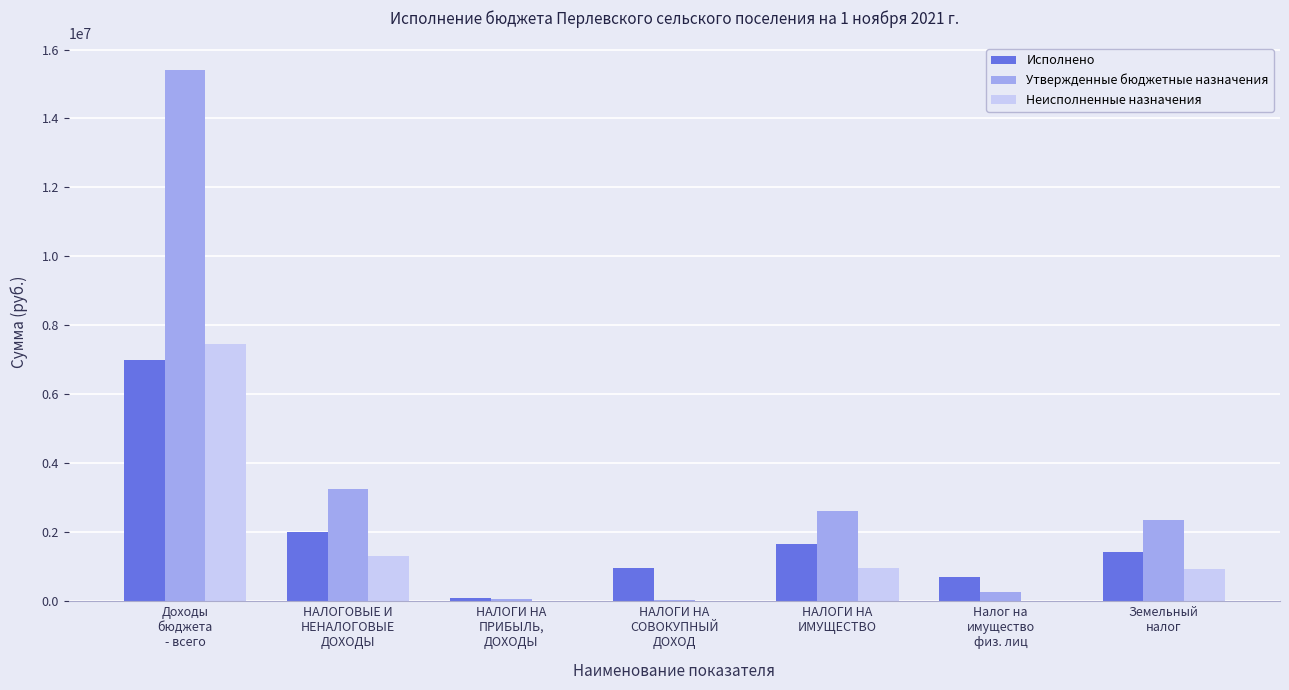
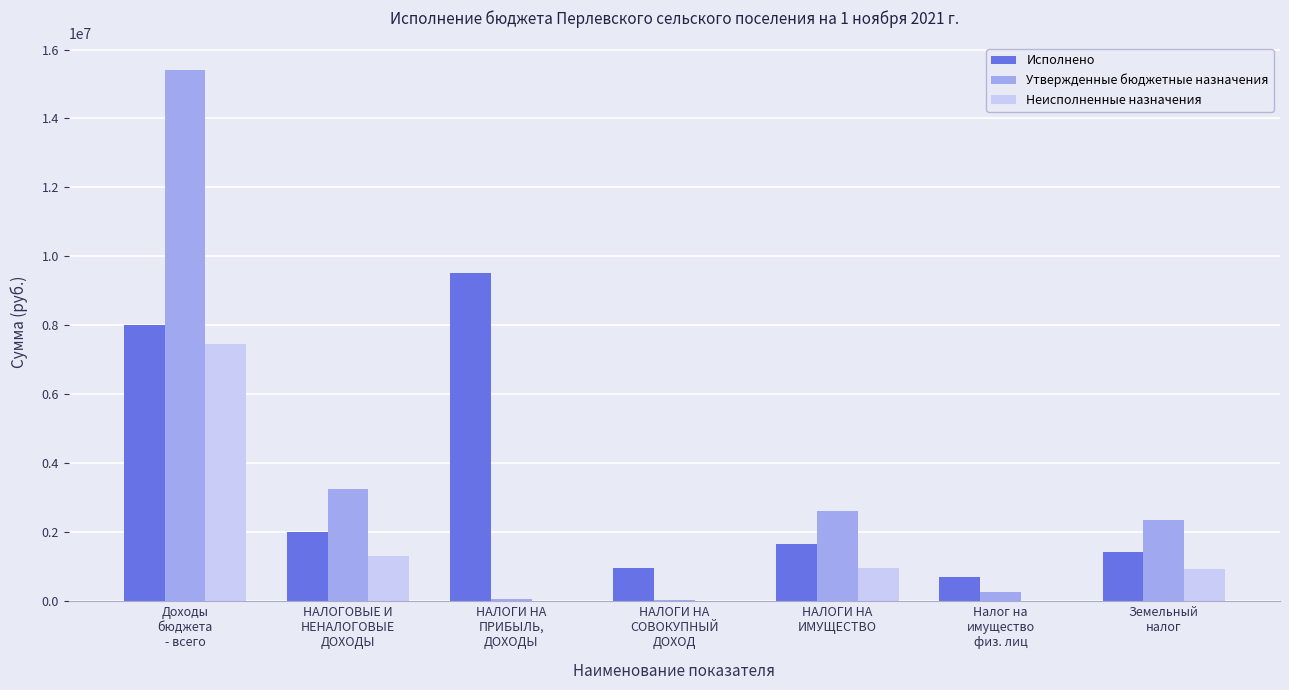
  {
    "Исполнено": {
-     "Доходы бюджета - всего": 7000000,
+     "Доходы бюджета - всего": 8000000,
      "НАЛОГОВЫЕ И НЕНАЛОГОВЫЕ ДОХОДЫ": 2000000,
-     "НАЛОГИ НА ПРИБЫЛЬ, ДОХОДЫ": 100000,
+     "НАЛОГИ НА ПРИБЫЛЬ, ДОХОДЫ": 9500000,
      "НАЛОГИ НА СОВОКУПНЫЙ ДОХОД": 1000000,
      "НАЛОГИ НА ИМУЩЕСТВО": 1700000,
      "Налог на имущество физ. лиц": 700000,
      "Земельный налог": 1400000
    }
  }
